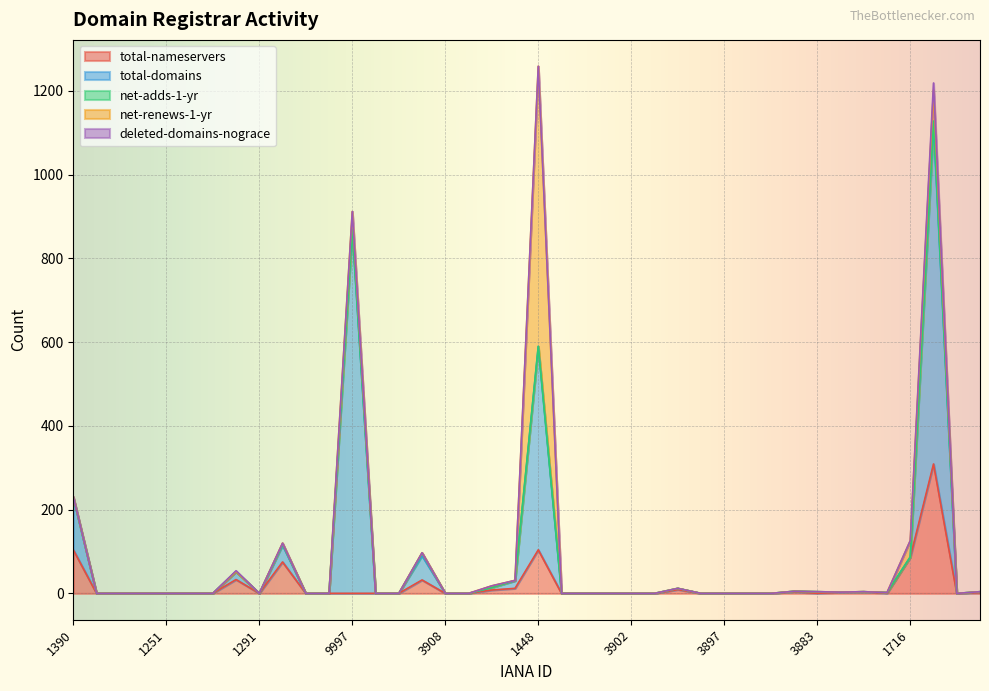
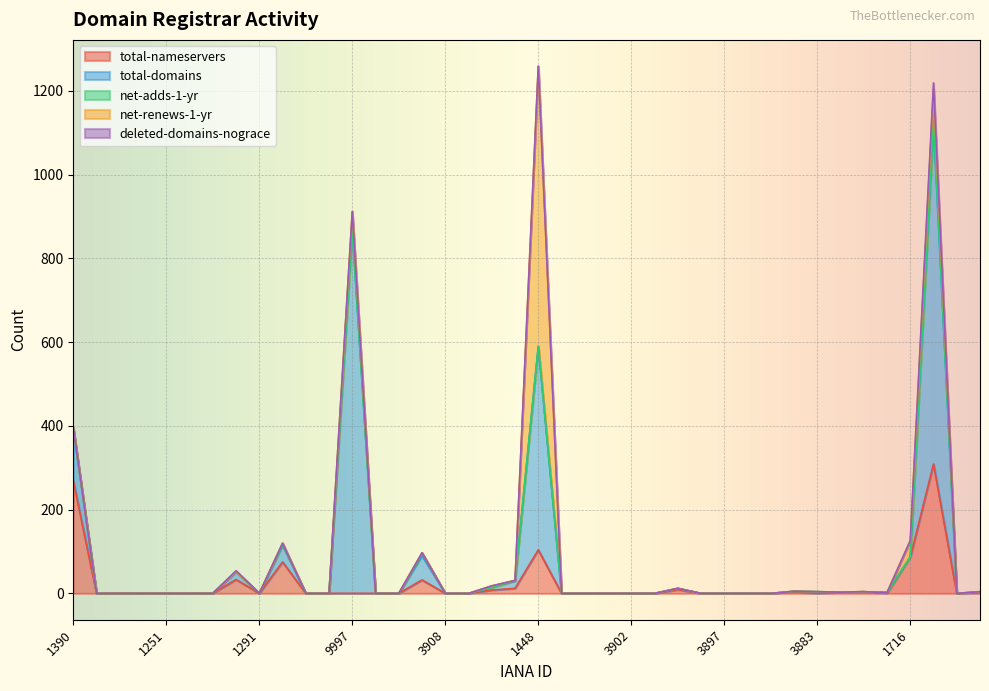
  {
    "total-nameservers": {
-     "1390": 100,
+     "1390": 270,
      "9997": 0,
      "1448": 100
    }
  }
